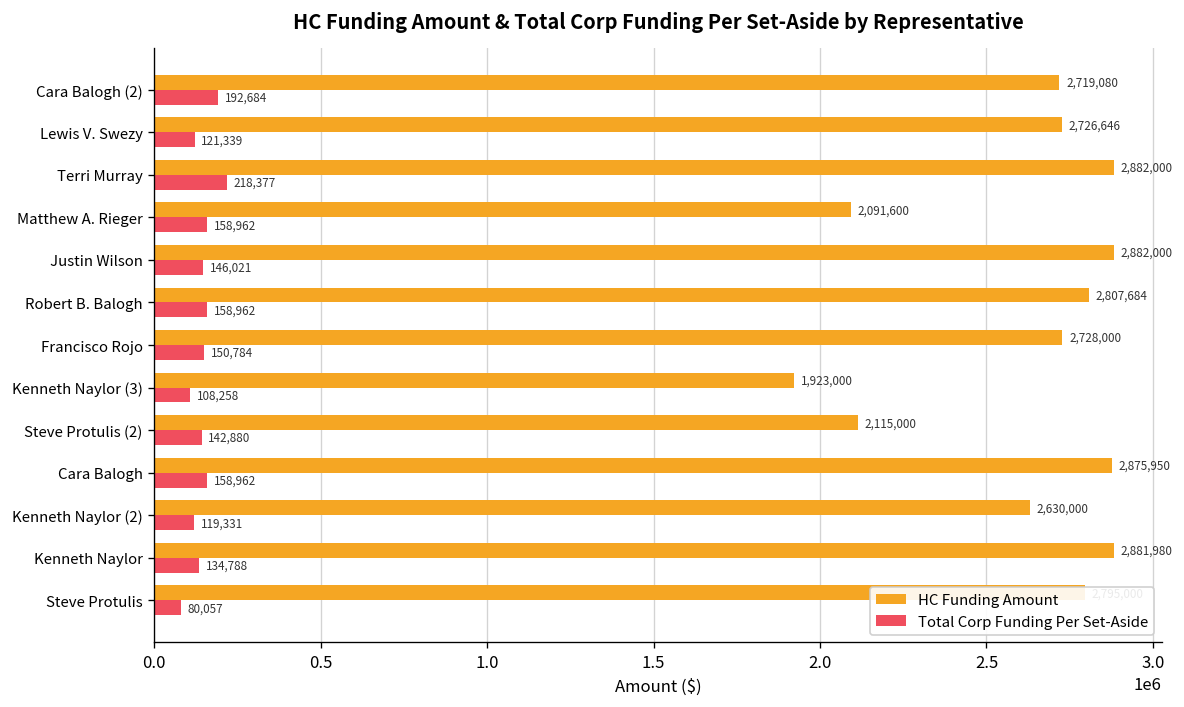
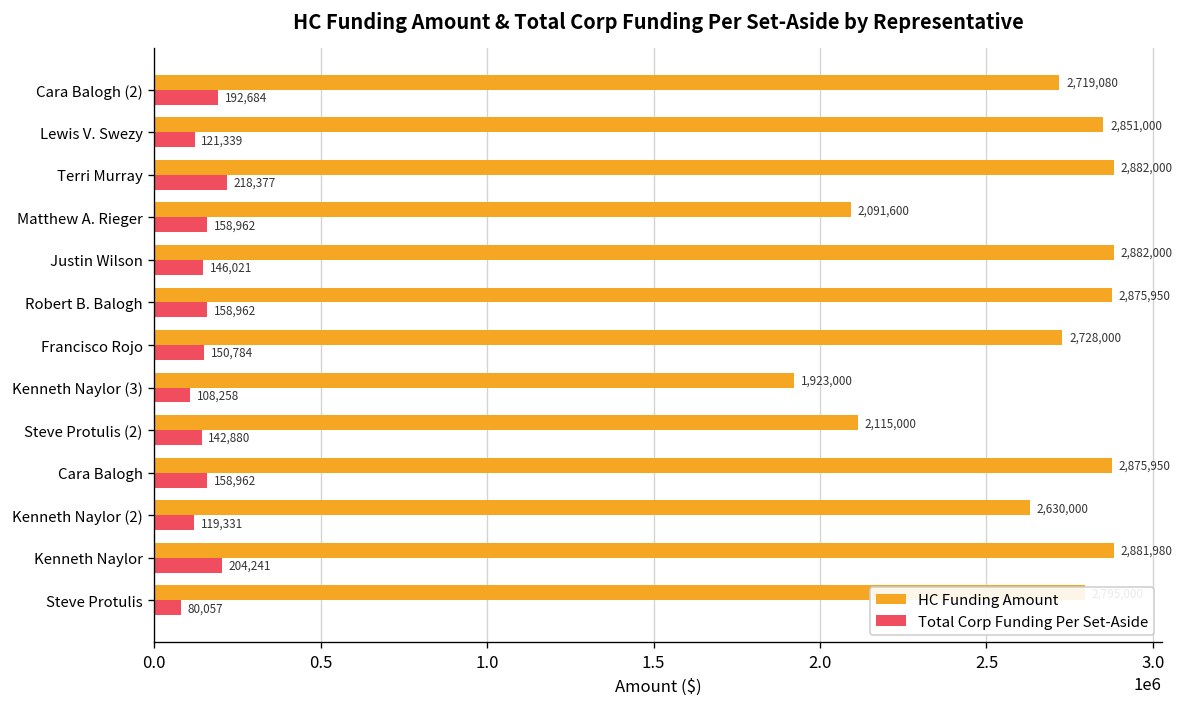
  {
    "HC Funding Amount": {
      "Cara Balogh (2)": "2,719,080",
-     "Lewis V. Swezy": "2,726,646",
+     "Lewis V. Swezy": "2,851,000",
      "Terri Murray": "2,882,000",
      "Matthew A. Rieger": "2,091,600",
      "Justin Wilson": "2,882,000",
-     "Robert B. Balogh": "2,807,684",
+     "Robert B. Balogh": "2,875,950",
      "Francisco Rojo": "2,728,000",
      "Kenneth Naylor (3)": "1,923,000",
      "Steve Protulis (2)": "2,115,000",
      "Cara Balogh": "2,875,950",
      "Kenneth Naylor (2)": "2,630,000",
      "Kenneth Naylor": "2,881,980"
    },
    "Total Corp Funding Per Set-Aside": {
      "Cara Balogh (2)": "192,684",
      "Lewis V. Swezy": "121,339",
      "Terri Murray": "218,377",
      "Matthew A. Rieger": "158,962",
      "Justin Wilson": "146,021",
      "Robert B. Balogh": "158,962",
      "Francisco Rojo": "150,784",
      "Kenneth Naylor (3)": "108,258",
      "Steve Protulis (2)": "142,880",
      "Cara Balogh": "158,962",
      "Kenneth Naylor (2)": "119,331",
-     "Kenneth Naylor": "134,788",
+     "Kenneth Naylor": "204,241",
      "Steve Protulis": "80,057"
    }
  }
